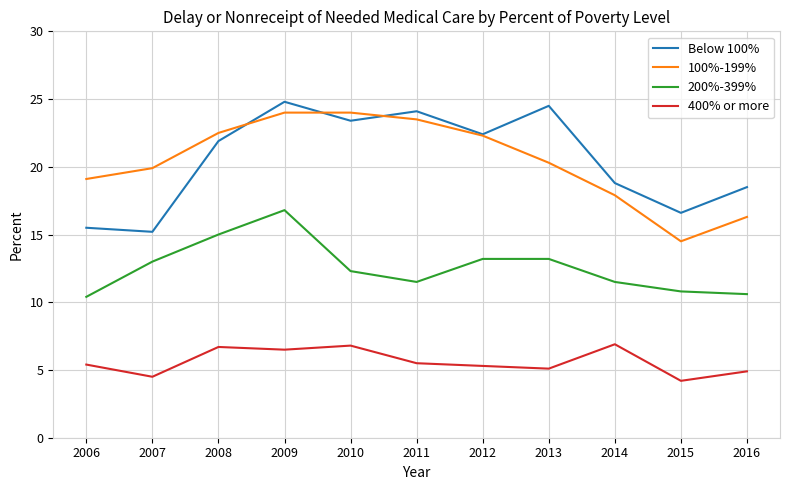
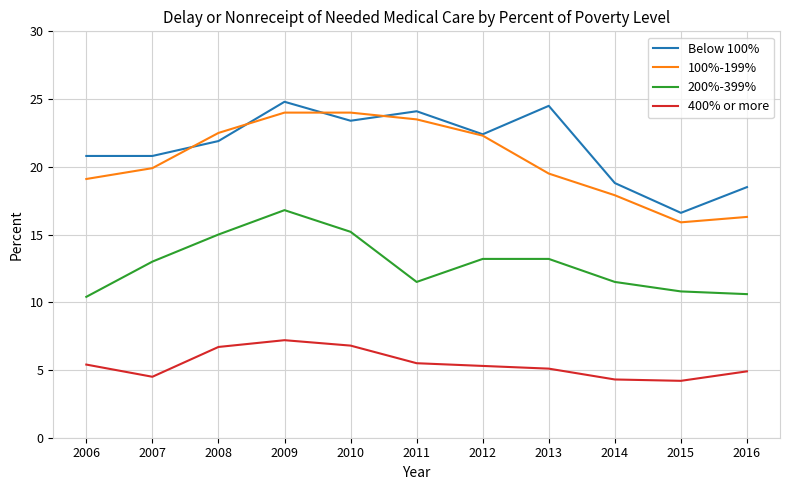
  {
    "Below 100%": {
-     "2006": 15.5,
-     "2007": 15.2,
+     "2006": 20.8,
+     "2007": 20.8,
      "2008": 21.9,
      "2009": 24.8,
      "2010": 23.4,
      "2011": 24.1,
      "2013": 24.5,
      "2014": 18.8,
      "2015": 16.6,
      "2016": 18.5
    },
    "100%-199%": {
      "2006": 19.1,
      "2007": 19.9,
      "2008": 22.5,
      "2009": 24.0,
      "2010": 24.0,
      "2011": 23.5,
-     "2013": 20.3,
+     "2013": 19.5,
      "2014": 17.9,
-     "2015": 14.5,
+     "2015": 15.9,
      "2016": 16.3
    },
    "200%-399%": {
      "2006": 10.4,
      "2007": 13.0,
      "2008": 15.0,
      "2009": 16.8,
-     "2010": 12.3,
+     "2010": 15.2,
      "2011": 11.5,
      "2012": 13.2,
      "2013": 13.2,
      "2014": 11.5,
      "2015": 10.8,
      "2016": 10.6
    },
    "400% or more": {
      "2006": 5.4,
      "2007": 4.5,
      "2008": 6.7,
-     "2009": 6.5,
+     "2009": 7.2,
      "2010": 6.8,
      "2011": 5.5,
      "2012": 5.3,
      "2013": 5.1,
-     "2014": 6.9,
+     "2014": 4.3,
      "2015": 4.2,
      "2016": 4.9
    }
  }
